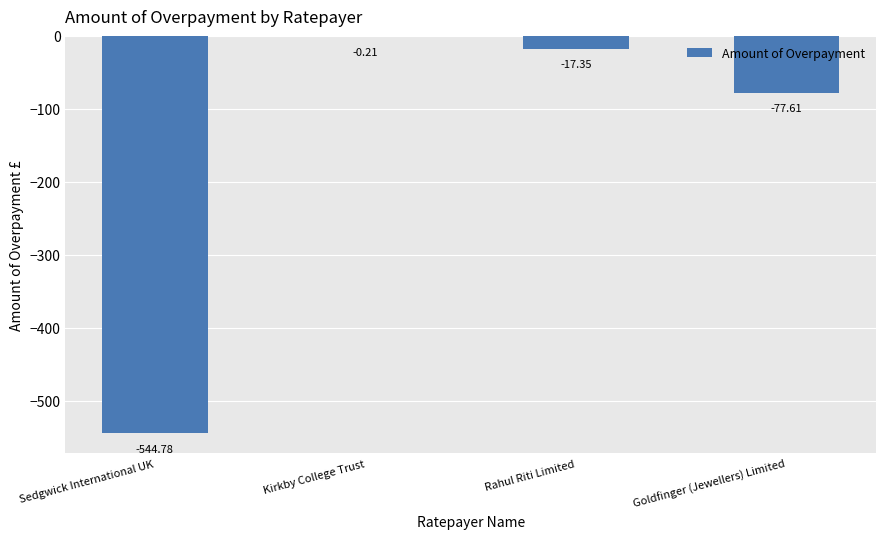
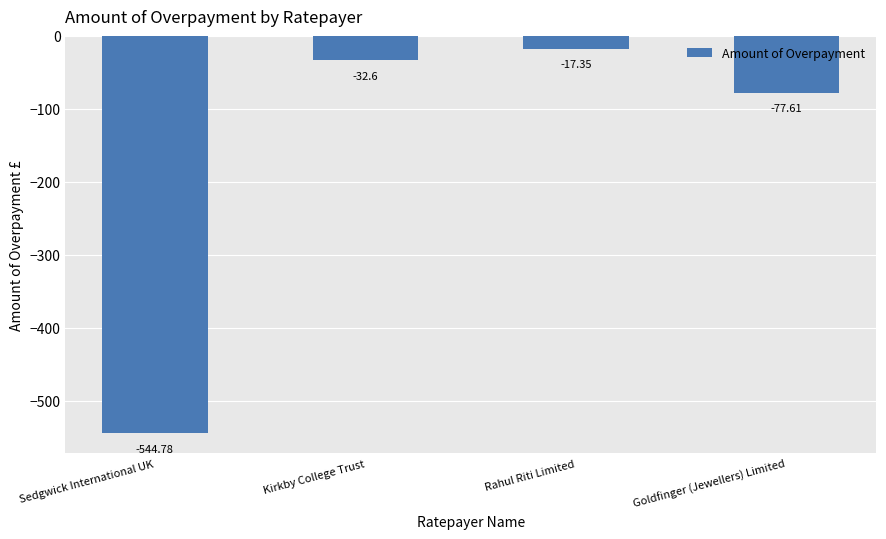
  {
    "Sedgwick International UK": -544.78,
-   "Kirkby College Trust": -0.21,
+   "Kirkby College Trust": -32.6,
    "Rahul Riti Limited": -17.35,
    "Goldfinger (Jewellers) Limited": -77.61
  }
